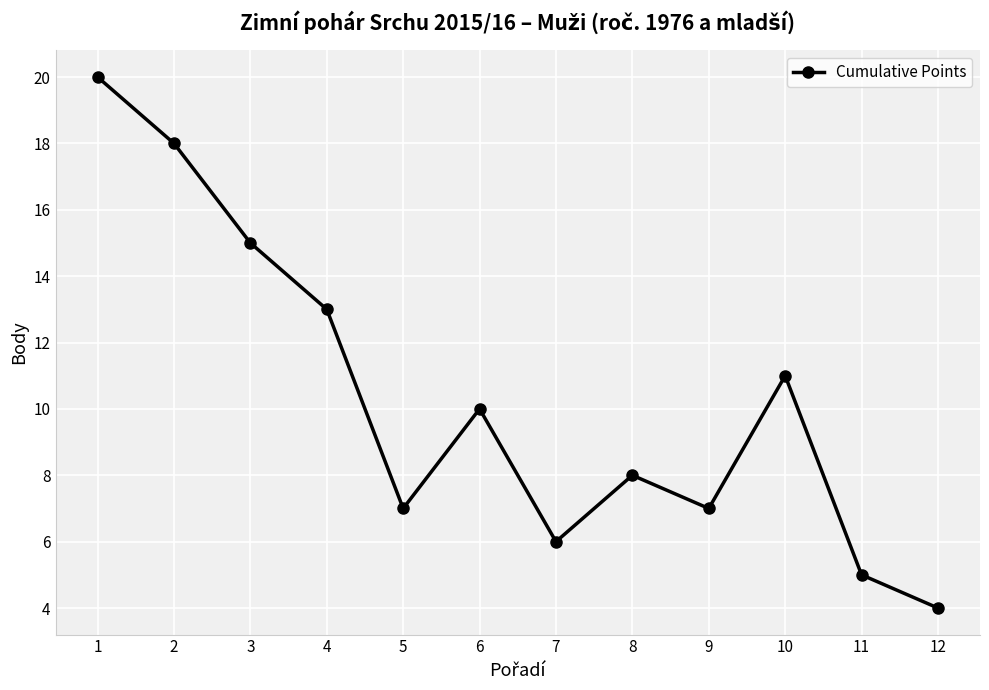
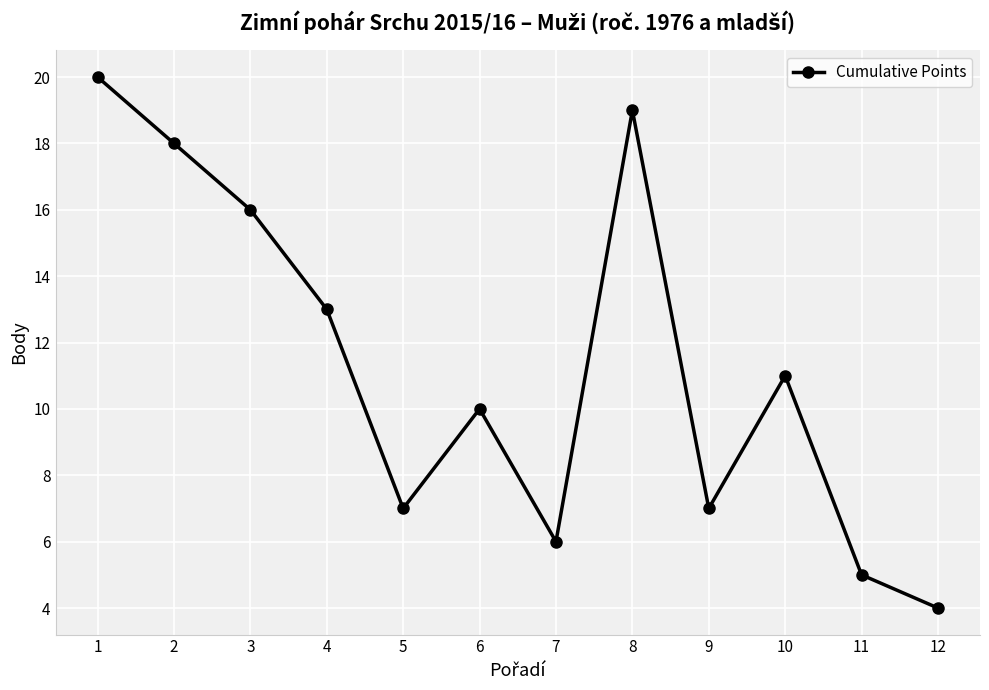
  {
    "1": 20,
    "2": 18,
-   "3": 15,
+   "3": 16,
    "4": 13,
    "5": 7,
    "6": 10,
    "7": 6,
-   "8": 8,
+   "8": 19,
    "9": 7,
    "10": 11,
    "11": 5,
    "12": 4
  }
